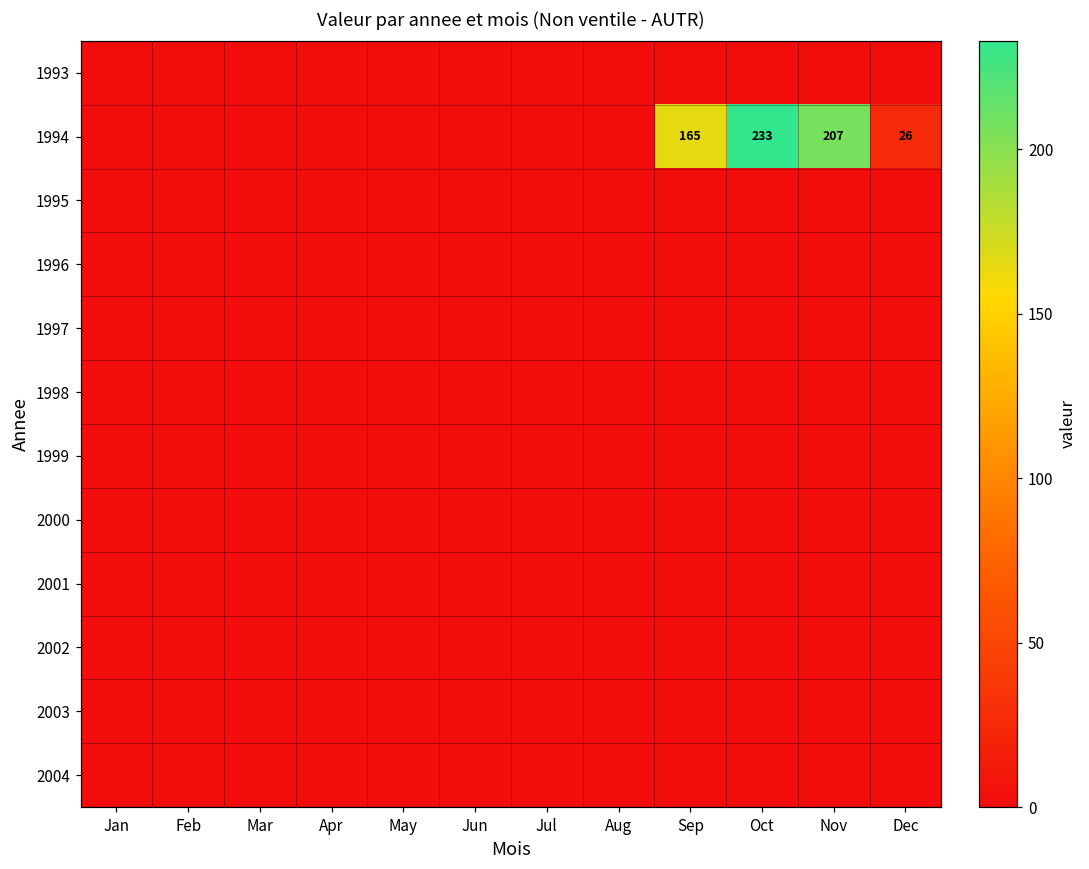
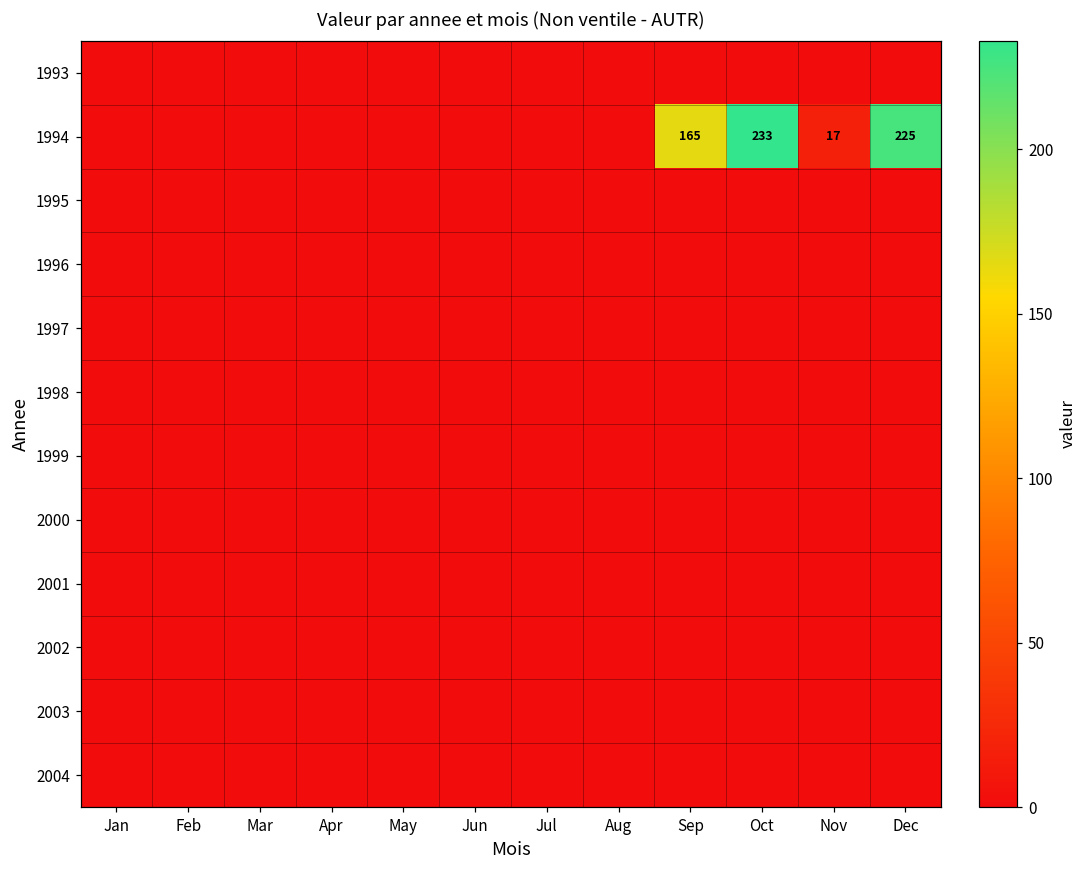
  {
    "1994": {
      "Sep": 165,
      "Oct": 233,
-     "Nov": 207,
-     "Dec": 26
+     "Nov": 17,
+     "Dec": 225
    }
  }
